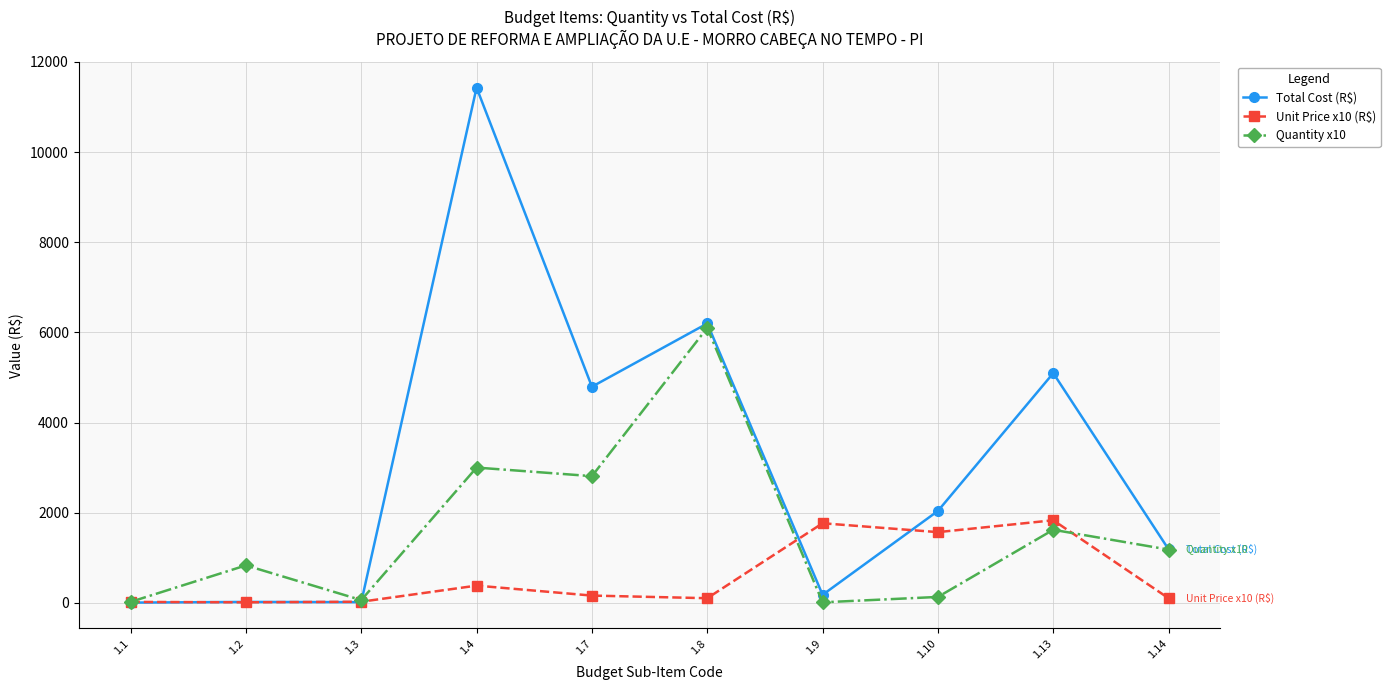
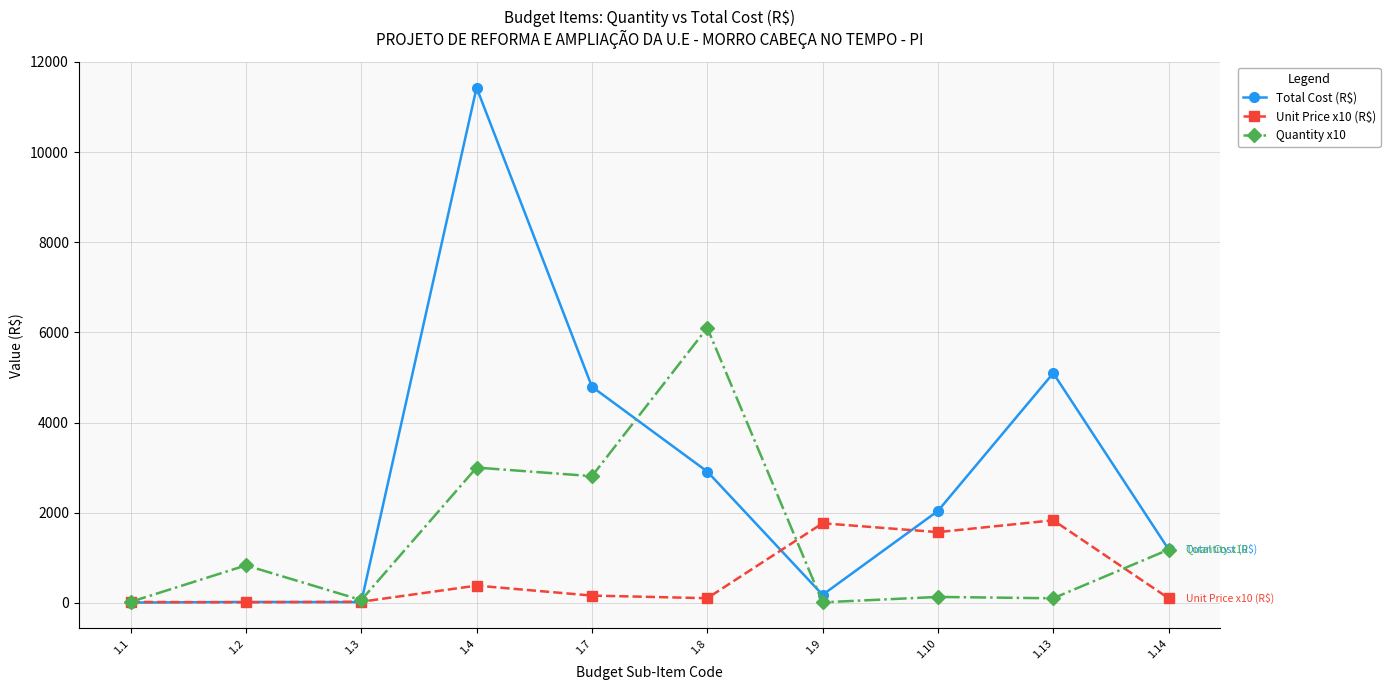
  {
    "Total Cost (R$)": {
      "1.4": 11400,
      "1.7": 4800,
-     "1.8": 6200,
+     "1.8": 2900,
      "1.9": 200,
      "1.10": 2000,
      "1.13": 5100
    },
    "Unit Price x10 (R$)": {
      "1.4": 400,
      "1.7": 200,
      "1.8": 100,
      "1.9": 1800,
      "1.10": 1600,
      "1.13": 1800,
      "1.14": 100
    },
    "Quantity x10": {
      "1.2": 800,
      "1.4": 3000,
      "1.7": 2800,
      "1.8": 6100,
      "1.9": 0,
      "1.10": 100,
-     "1.13": 1600
+     "1.13": 100
    }
  }
